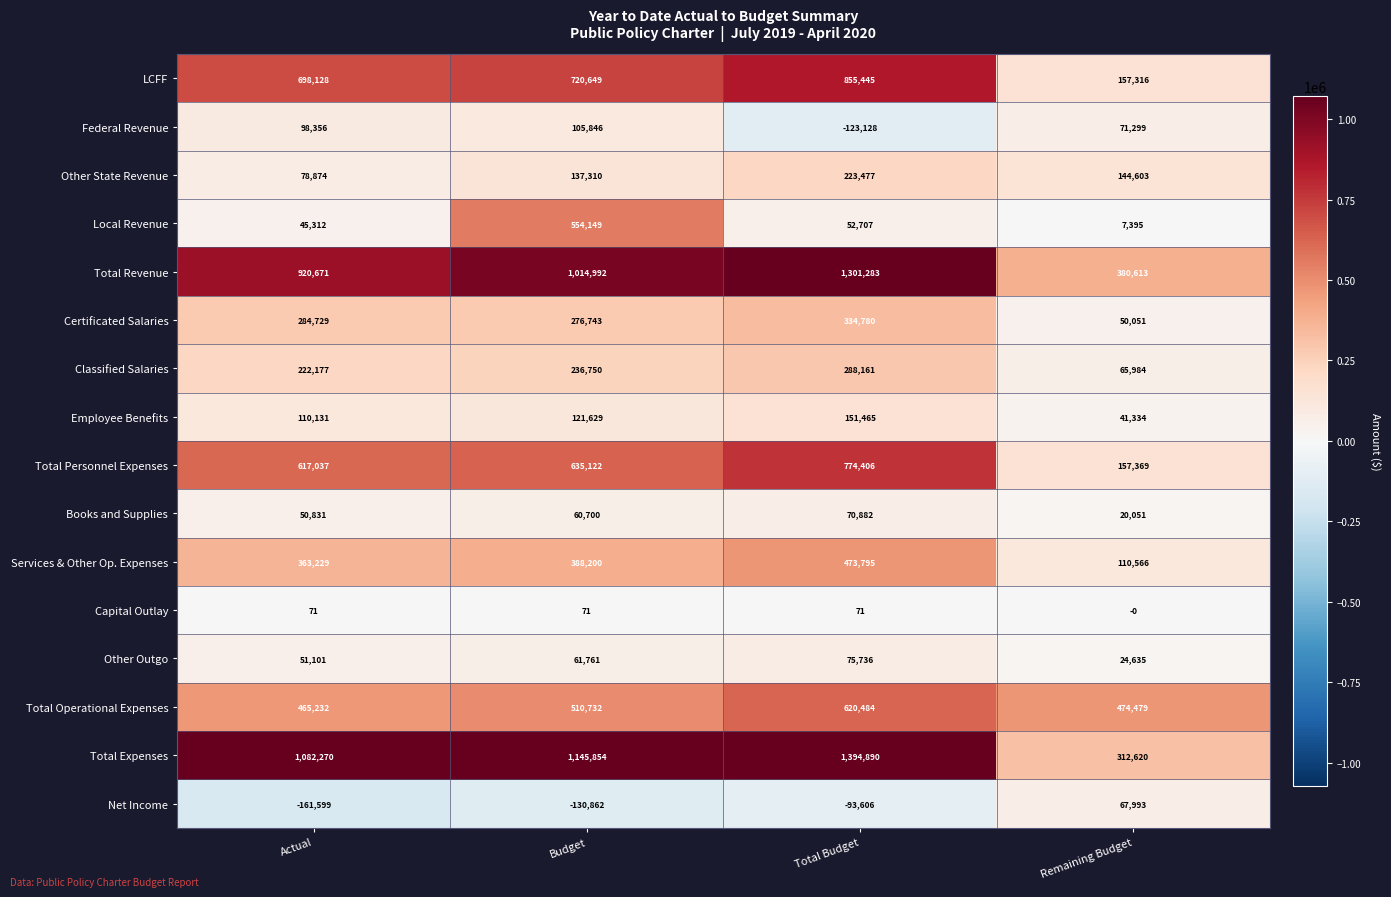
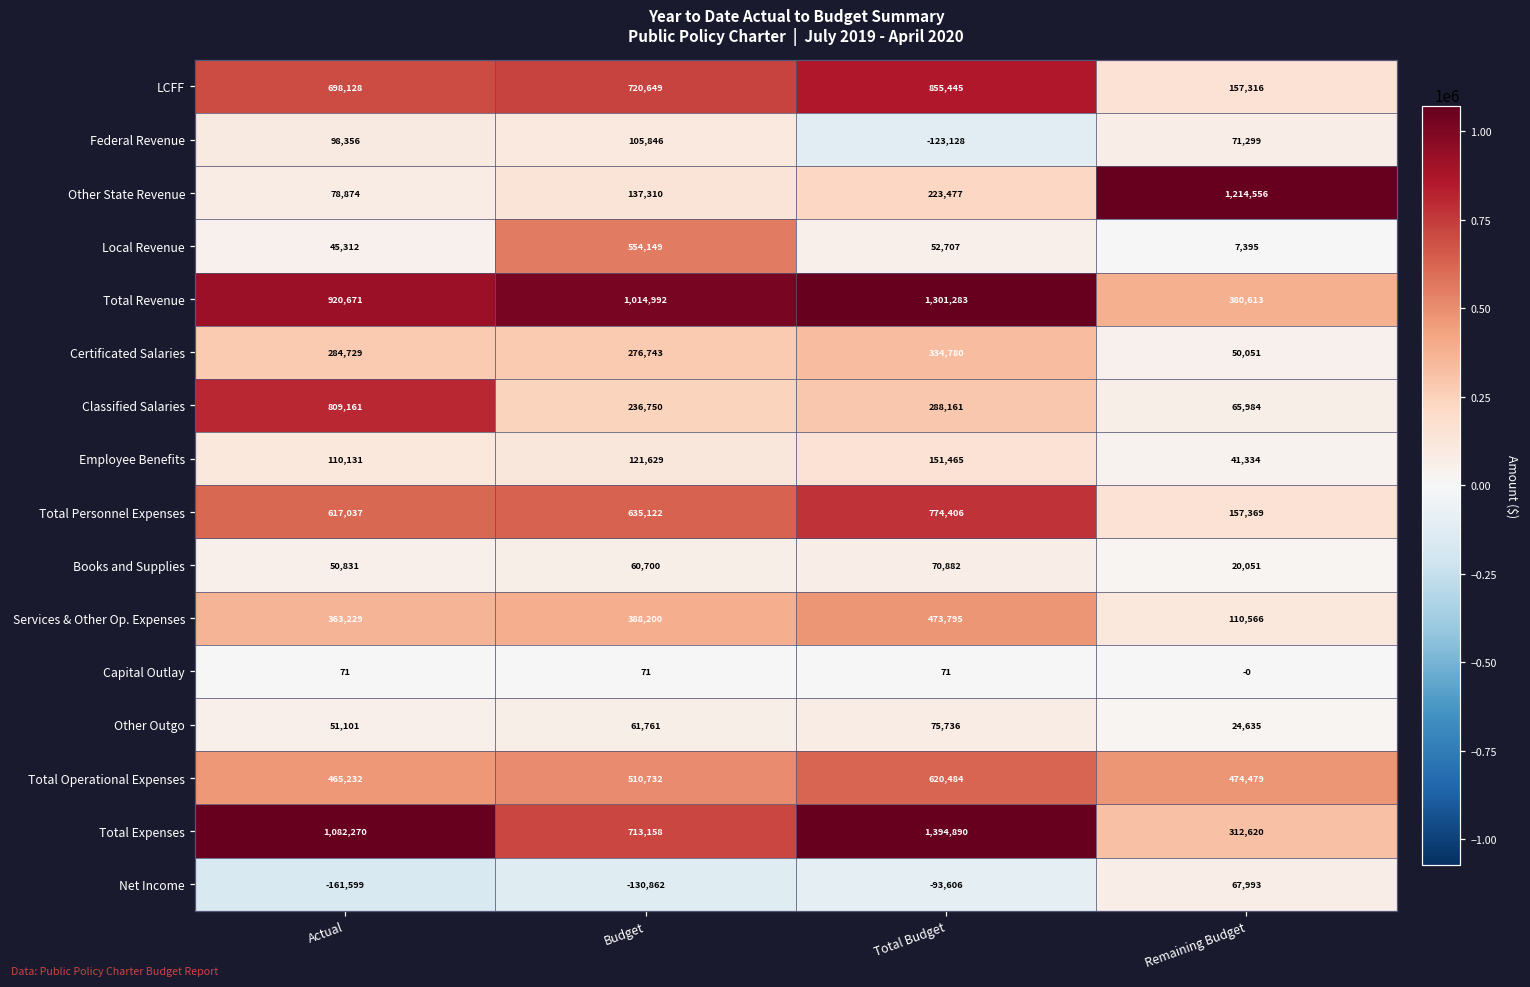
  {
    "LCFF": {
      "Actual": "698,128",
      "Budget": "720,649",
      "Total Budget": "855,445",
      "Remaining Budget": "157,316"
    },
    "Federal Revenue": {
      "Actual": "98,356",
      "Budget": "105,846",
      "Total Budget": "-123,128",
      "Remaining Budget": "71,299"
    },
    "Other State Revenue": {
      "Actual": "78,874",
      "Budget": "137,310",
      "Total Budget": "223,477",
-     "Remaining Budget": "144,603"
+     "Remaining Budget": "1,214,556"
    },
    "Local Revenue": {
      "Actual": "45,312",
      "Budget": "554,149",
      "Total Budget": "52,707",
      "Remaining Budget": "7,395"
    },
    "Total Revenue": {
      "Actual": "920,671",
      "Budget": "1,014,992",
      "Total Budget": "1,301,283",
      "Remaining Budget": "380,613"
    },
    "Certificated Salaries": {
      "Actual": "284,729",
      "Budget": "276,743",
      "Total Budget": "334,780",
      "Remaining Budget": "50,051"
    },
    "Classified Salaries": {
-     "Actual": "222,177",
+     "Actual": "809,161",
      "Budget": "236,750",
      "Total Budget": "288,161",
      "Remaining Budget": "65,984"
    },
    "Employee Benefits": {
      "Actual": "110,131",
      "Budget": "121,629",
      "Total Budget": "151,465",
      "Remaining Budget": "41,334"
    },
    "Total Personnel Expenses": {
      "Actual": "617,037",
      "Budget": "635,122",
      "Total Budget": "774,406",
      "Remaining Budget": "157,369"
    },
    "Books and Supplies": {
      "Actual": "50,831",
      "Budget": "60,700",
      "Total Budget": "70,882",
      "Remaining Budget": "20,051"
    },
    "Services & Other Op. Expenses": {
      "Actual": "363,229",
      "Budget": "388,200",
      "Total Budget": "473,795",
      "Remaining Budget": "110,566"
    },
    "Capital Outlay": {
      "Actual": "71",
      "Budget": "71",
      "Total Budget": "71",
      "Remaining Budget": "-0"
    },
    "Other Outgo": {
      "Actual": "51,101",
      "Budget": "61,761",
      "Total Budget": "75,736",
      "Remaining Budget": "24,635"
    },
    "Total Operational Expenses": {
      "Actual": "465,232",
      "Budget": "510,732",
      "Total Budget": "620,484",
      "Remaining Budget": "474,479"
    },
    "Total Expenses": {
      "Actual": "1,082,270",
-     "Budget": "1,145,854",
+     "Budget": "713,158",
      "Total Budget": "1,394,890",
      "Remaining Budget": "312,620"
    },
    "Net Income": {
      "Actual": "-161,599",
      "Budget": "-130,862",
      "Total Budget": "-93,606",
      "Remaining Budget": "67,993"
    }
  }
